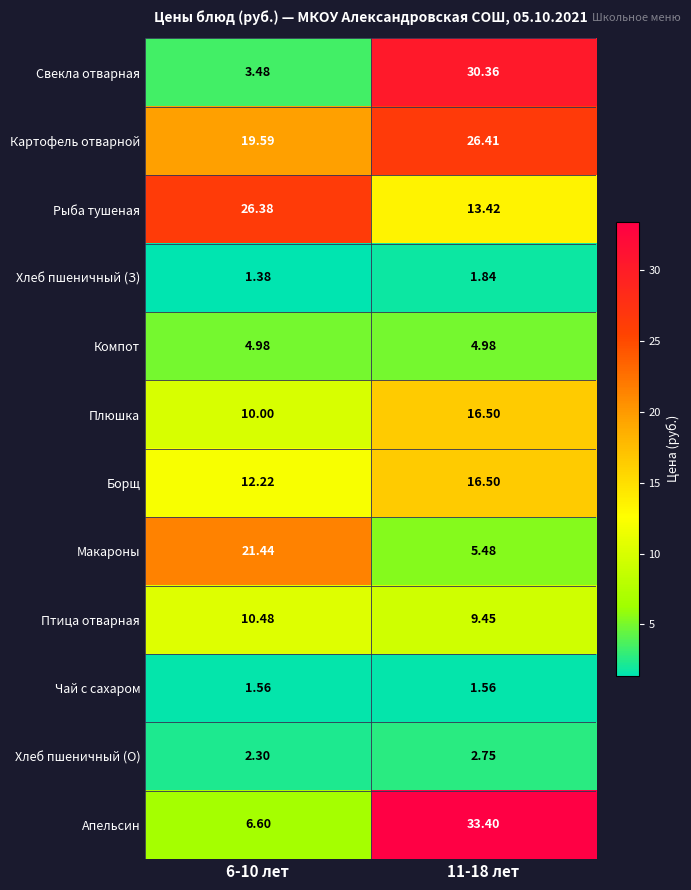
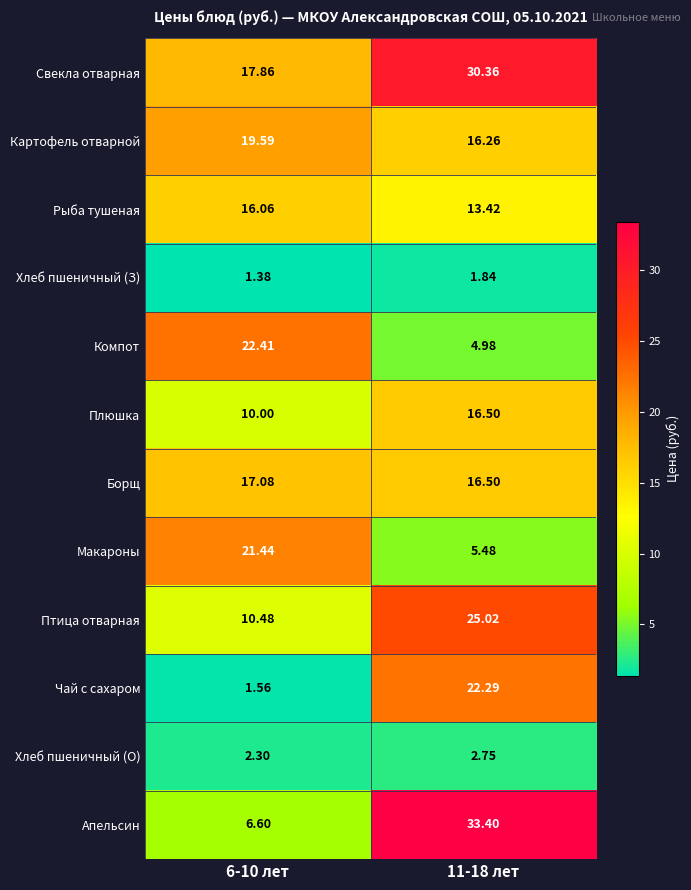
  {
    "Свекла отварная": {
-     "6-10 лет": 3.48,
+     "6-10 лет": 17.86,
      "11-18 лет": 30.36
    },
    "Картофель отварной": {
      "6-10 лет": 19.59,
-     "11-18 лет": 26.41
+     "11-18 лет": 16.26
    },
    "Рыба тушеная": {
-     "6-10 лет": 26.38,
+     "6-10 лет": 16.06,
      "11-18 лет": 13.42
    },
    "Хлеб пшеничный (З)": {
      "6-10 лет": 1.38,
      "11-18 лет": 1.84
    },
    "Компот": {
-     "6-10 лет": 4.98,
+     "6-10 лет": 22.41,
      "11-18 лет": 4.98
    },
    "Плюшка": {
      "6-10 лет": 10.00,
      "11-18 лет": 16.50
    },
    "Борщ": {
-     "6-10 лет": 12.22,
+     "6-10 лет": 17.08,
      "11-18 лет": 16.50
    },
    "Макароны": {
      "6-10 лет": 21.44,
      "11-18 лет": 5.48
    },
    "Птица отварная": {
      "6-10 лет": 10.48,
-     "11-18 лет": 9.45
+     "11-18 лет": 25.02
    },
    "Чай с сахаром": {
      "6-10 лет": 1.56,
-     "11-18 лет": 1.56
+     "11-18 лет": 22.29
    },
    "Хлеб пшеничный (О)": {
      "6-10 лет": 2.30,
      "11-18 лет": 2.75
    },
    "Апельсин": {
      "6-10 лет": 6.60,
      "11-18 лет": 33.40
    }
  }
